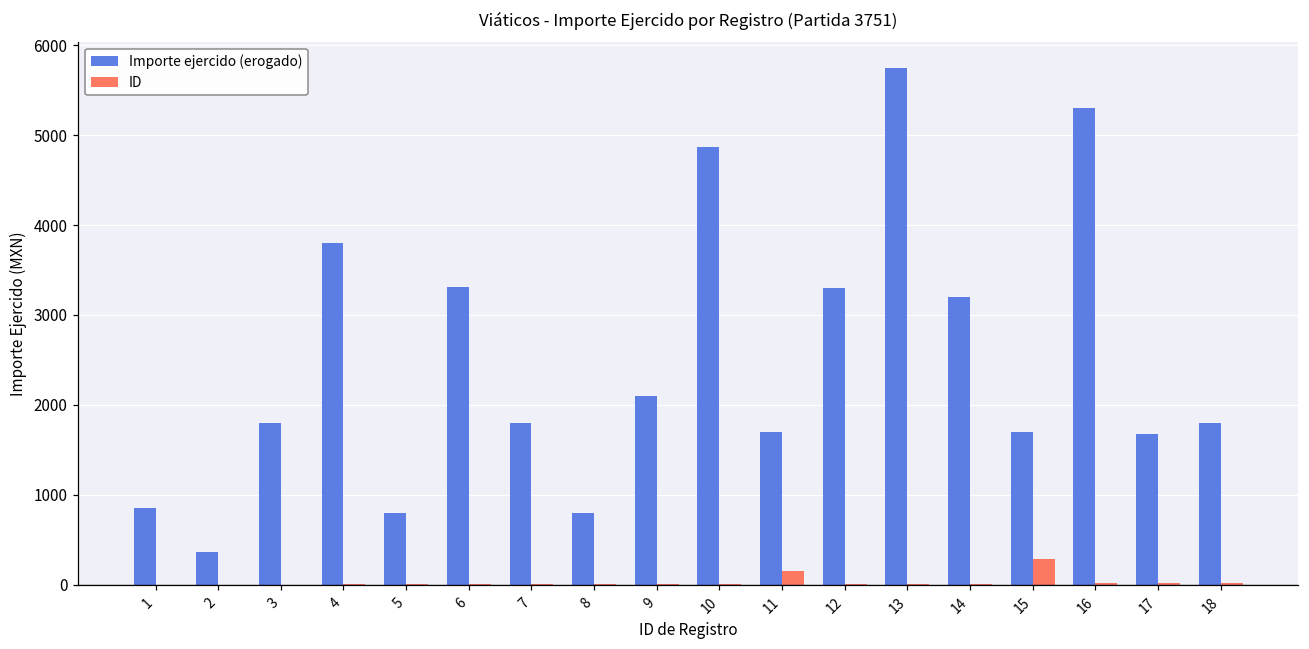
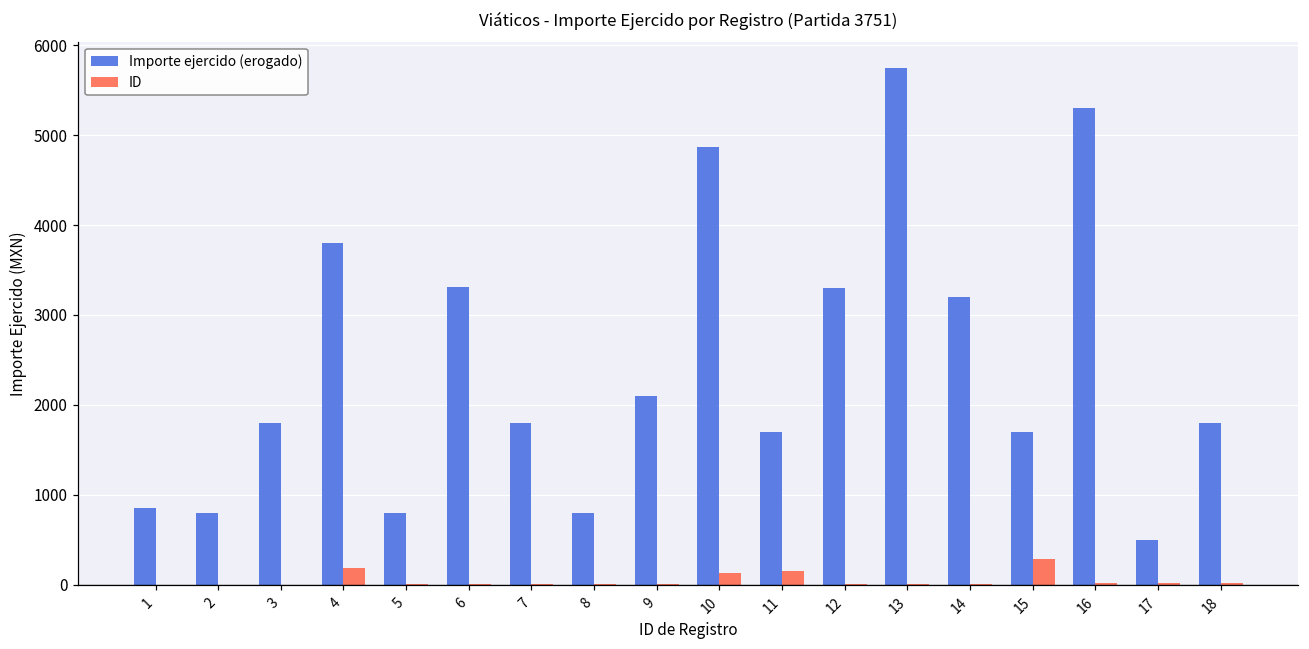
  {
    "Importe ejercido (erogado)": {
      "1": 900,
-     "2": 400,
+     "2": 800,
      "3": 1800,
      "4": 3800,
      "5": 800,
      "6": 3300,
      "7": 1800,
      "8": 800,
      "9": 2100,
      "10": 4900,
      "11": 1700,
      "12": 3300,
      "13": 5800,
      "14": 3200,
      "15": 1700,
      "16": 5300,
-     "17": 1700,
+     "17": 500,
      "18": 1800
    },
    "ID": {
-     "4": 0,
-     "10": 0,
+     "4": 200,
+     "10": 100,
      "11": 200,
      "15": 300
    }
  }
